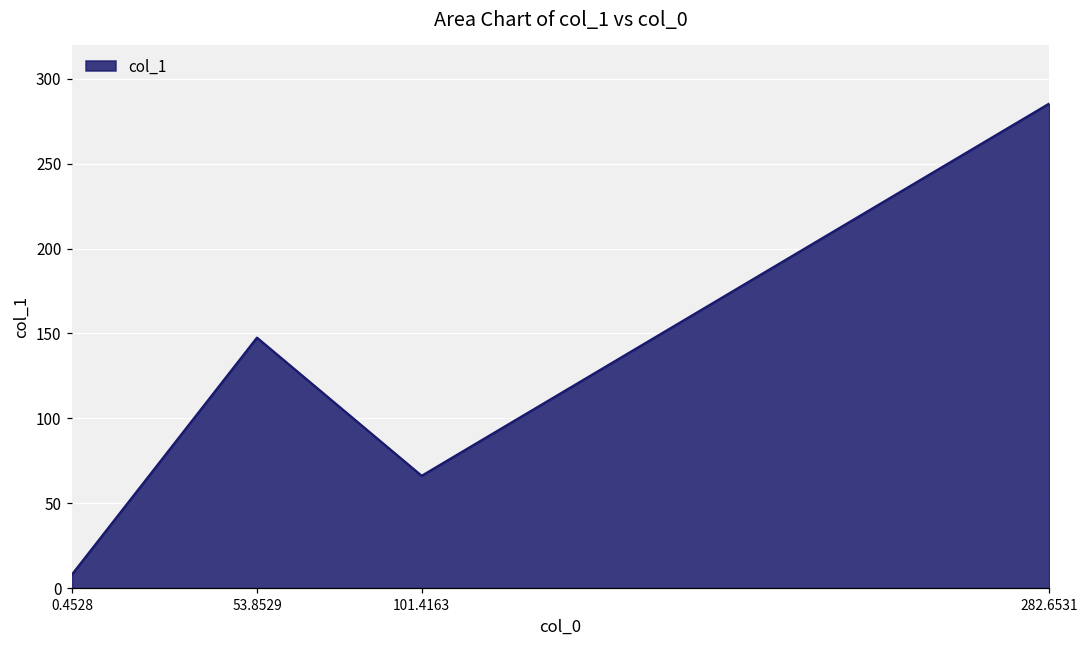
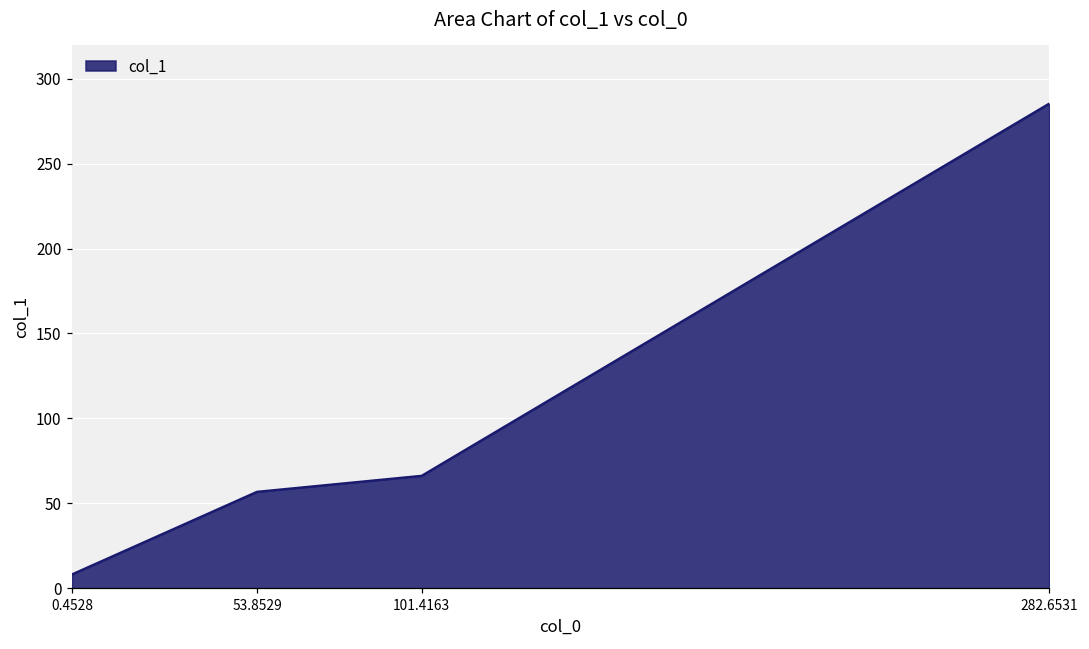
  {
    "0.4528": 8,
-   "53.8529": 148,
+   "53.8529": 57,
    "101.4163": 66,
    "282.6531": 285
  }
